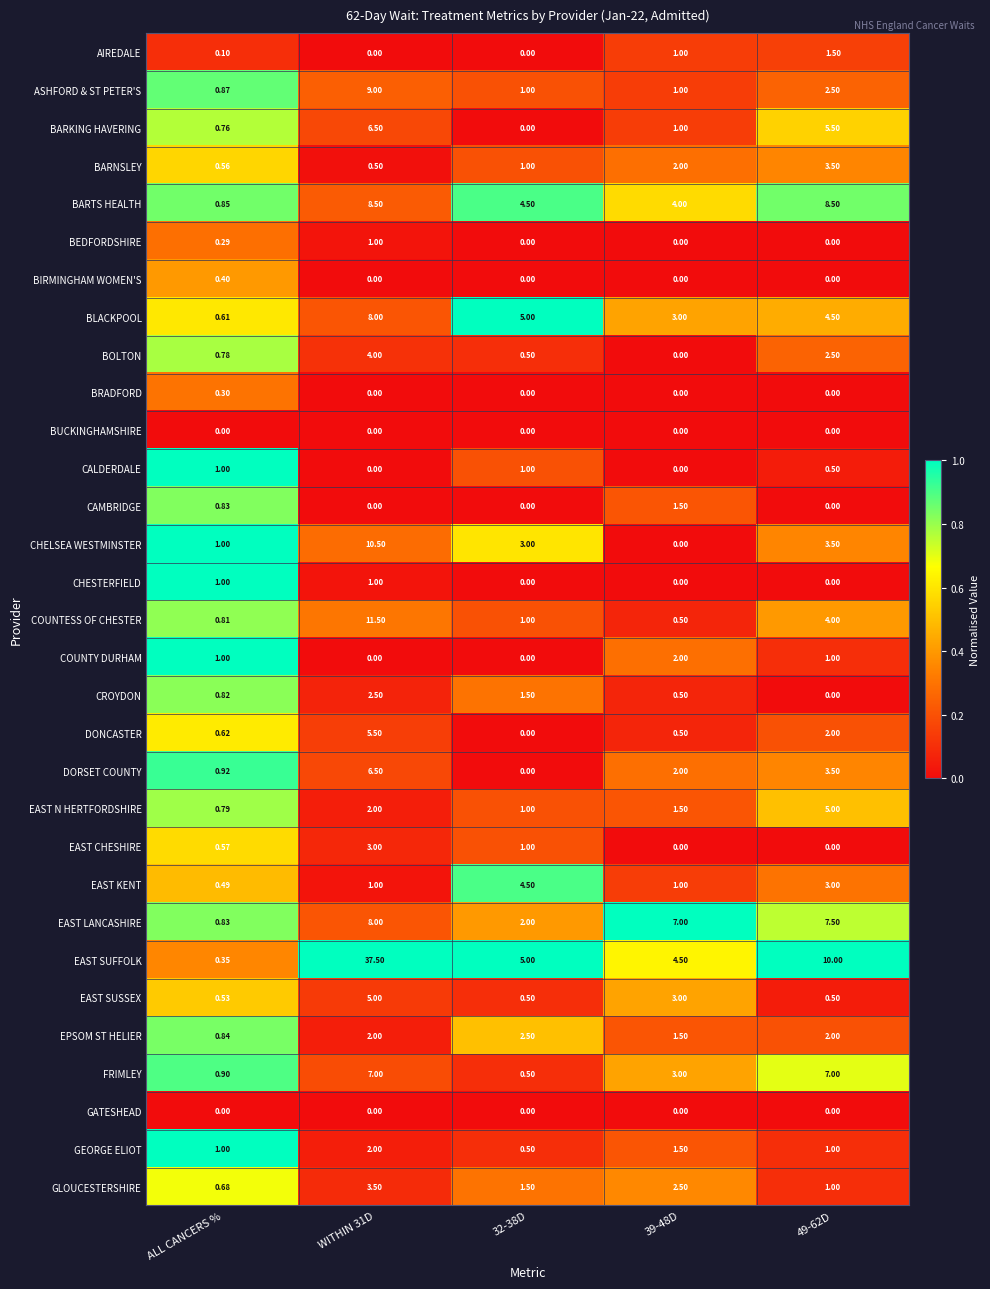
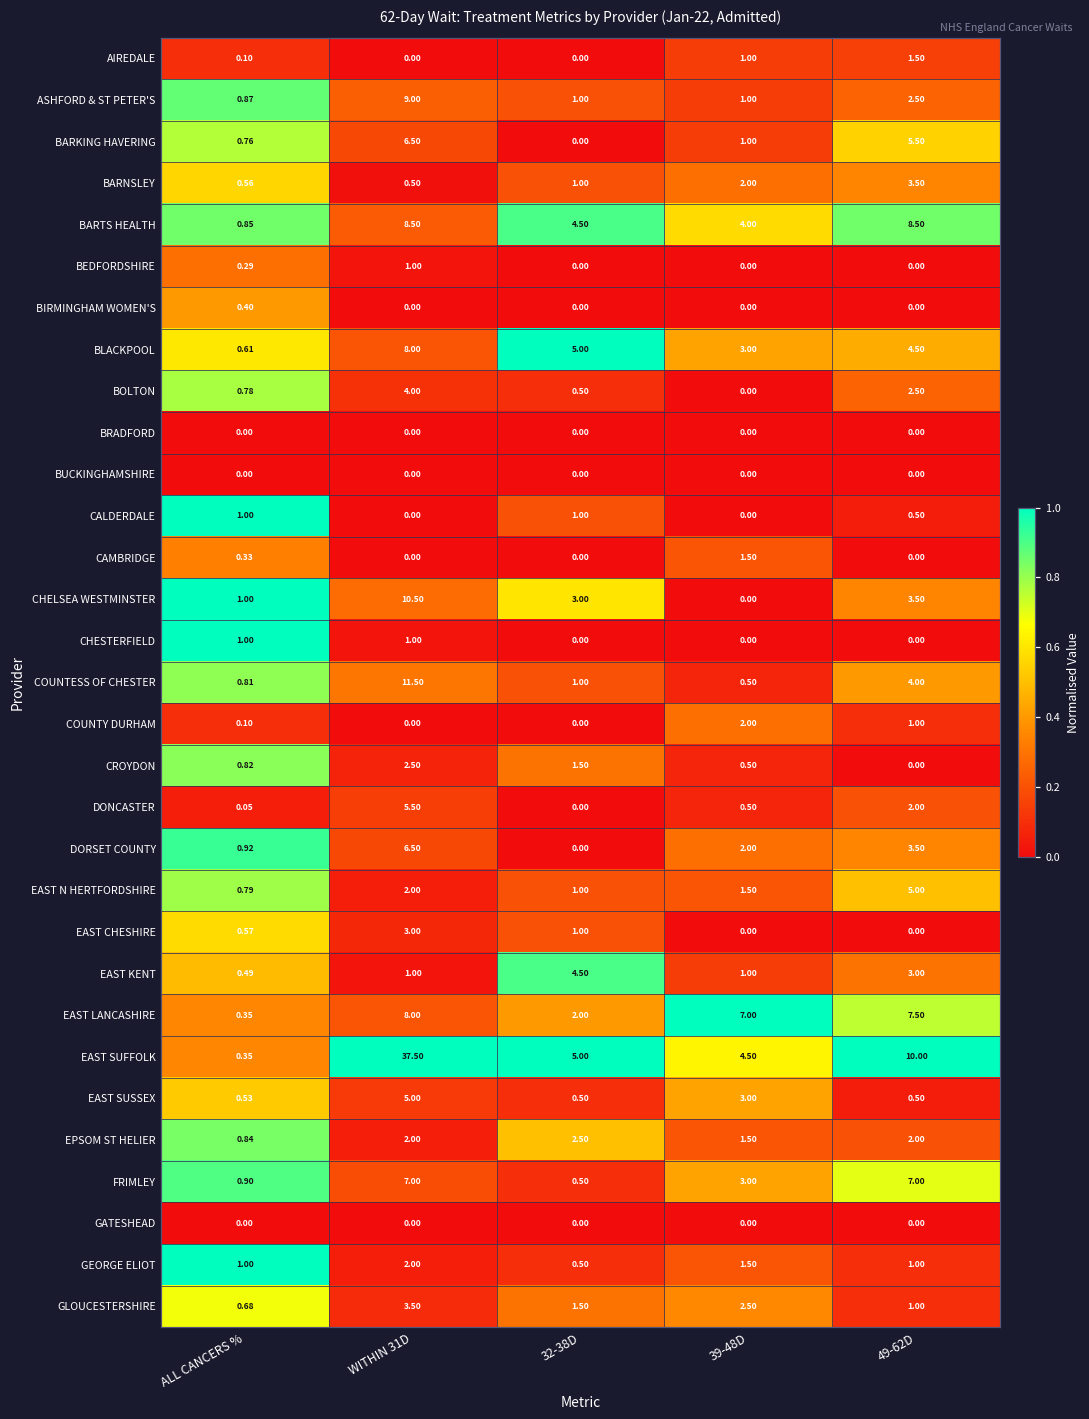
  {
    "AIREDALE": {
      "ALL CANCERS %": 0.10,
      "WITHIN 31D": 0.00,
      "32-38D": 0.00,
      "39-48D": 1.00,
      "49-62D": 1.50
    },
    "ASHFORD & ST PETER'S": {
      "ALL CANCERS %": 0.87,
      "WITHIN 31D": 9.00,
      "32-38D": 1.00,
      "39-48D": 1.00,
      "49-62D": 2.50
    },
    "BARKING HAVERING": {
      "ALL CANCERS %": 0.76,
      "WITHIN 31D": 6.50,
      "32-38D": 0.00,
      "39-48D": 1.00,
      "49-62D": 5.50
    },
    "BARNSLEY": {
      "ALL CANCERS %": 0.56,
      "WITHIN 31D": 0.50,
      "32-38D": 1.00,
      "39-48D": 2.00,
      "49-62D": 3.50
    },
    "BARTS HEALTH": {
      "ALL CANCERS %": 0.85,
      "WITHIN 31D": 8.50,
      "32-38D": 4.50,
      "39-48D": 4.00,
      "49-62D": 8.50
    },
    "BEDFORDSHIRE": {
      "ALL CANCERS %": 0.29,
      "WITHIN 31D": 1.00,
      "32-38D": 0.00,
      "39-48D": 0.00,
      "49-62D": 0.00
    },
    "BIRMINGHAM WOMEN'S": {
      "ALL CANCERS %": 0.40,
      "WITHIN 31D": 0.00,
      "32-38D": 0.00,
      "39-48D": 0.00,
      "49-62D": 0.00
    },
    "BLACKPOOL": {
      "ALL CANCERS %": 0.61,
      "WITHIN 31D": 8.00,
      "32-38D": 5.00,
      "39-48D": 3.00,
      "49-62D": 4.50
    },
    "BOLTON": {
      "ALL CANCERS %": 0.78,
      "WITHIN 31D": 4.00,
      "32-38D": 0.50,
      "39-48D": 0.00,
      "49-62D": 2.50
    },
    "BRADFORD": {
-     "ALL CANCERS %": 0.30,
+     "ALL CANCERS %": 0.00,
      "WITHIN 31D": 0.00,
      "32-38D": 0.00,
      "39-48D": 0.00,
      "49-62D": 0.00
    },
    "BUCKINGHAMSHIRE": {
      "ALL CANCERS %": 0.00,
      "WITHIN 31D": 0.00,
      "32-38D": 0.00,
      "39-48D": 0.00,
      "49-62D": 0.00
    },
    "CALDERDALE": {
      "ALL CANCERS %": 1.00,
      "WITHIN 31D": 0.00,
      "32-38D": 1.00,
      "39-48D": 0.00,
      "49-62D": 0.50
    },
    "CAMBRIDGE": {
-     "ALL CANCERS %": 0.83,
+     "ALL CANCERS %": 0.33,
      "WITHIN 31D": 0.00,
      "32-38D": 0.00,
      "39-48D": 1.50,
      "49-62D": 0.00
    },
    "CHELSEA WESTMINSTER": {
      "ALL CANCERS %": 1.00,
      "WITHIN 31D": 10.50,
      "32-38D": 3.00,
      "39-48D": 0.00,
      "49-62D": 3.50
    },
    "CHESTERFIELD": {
      "ALL CANCERS %": 1.00,
      "WITHIN 31D": 1.00,
      "32-38D": 0.00,
      "39-48D": 0.00,
      "49-62D": 0.00
    },
    "COUNTESS OF CHESTER": {
      "ALL CANCERS %": 0.81,
      "WITHIN 31D": 11.50,
      "32-38D": 1.00,
      "39-48D": 0.50,
      "49-62D": 4.00
    },
    "COUNTY DURHAM": {
-     "ALL CANCERS %": 1.00,
+     "ALL CANCERS %": 0.10,
      "WITHIN 31D": 0.00,
      "32-38D": 0.00,
      "39-48D": 2.00,
      "49-62D": 1.00
    },
    "CROYDON": {
      "ALL CANCERS %": 0.82,
      "WITHIN 31D": 2.50,
      "32-38D": 1.50,
      "39-48D": 0.50,
      "49-62D": 0.00
    },
    "DONCASTER": {
-     "ALL CANCERS %": 0.62,
+     "ALL CANCERS %": 0.05,
      "WITHIN 31D": 5.50,
      "32-38D": 0.00,
      "39-48D": 0.50,
      "49-62D": 2.00
    },
    "DORSET COUNTY": {
      "ALL CANCERS %": 0.92,
      "WITHIN 31D": 6.50,
      "32-38D": 0.00,
      "39-48D": 2.00,
      "49-62D": 3.50
    },
    "EAST N HERTFORDSHIRE": {
      "ALL CANCERS %": 0.79,
      "WITHIN 31D": 2.00,
      "32-38D": 1.00,
      "39-48D": 1.50,
      "49-62D": 5.00
    },
    "EAST CHESHIRE": {
      "ALL CANCERS %": 0.57,
      "WITHIN 31D": 3.00,
      "32-38D": 1.00,
      "39-48D": 0.00,
      "49-62D": 0.00
    },
    "EAST KENT": {
      "ALL CANCERS %": 0.49,
      "WITHIN 31D": 1.00,
      "32-38D": 4.50,
      "39-48D": 1.00,
      "49-62D": 3.00
    },
    "EAST LANCASHIRE": {
-     "ALL CANCERS %": 0.83,
+     "ALL CANCERS %": 0.35,
      "WITHIN 31D": 8.00,
      "32-38D": 2.00,
      "39-48D": 7.00,
      "49-62D": 7.50
    },
    "EAST SUFFOLK": {
      "ALL CANCERS %": 0.35,
      "WITHIN 31D": 37.50,
      "32-38D": 5.00,
      "39-48D": 4.50,
      "49-62D": 10.00
    },
    "EAST SUSSEX": {
      "ALL CANCERS %": 0.53,
      "WITHIN 31D": 5.00,
      "32-38D": 0.50,
      "39-48D": 3.00,
      "49-62D": 0.50
    },
    "EPSOM ST HELIER": {
      "ALL CANCERS %": 0.84,
      "WITHIN 31D": 2.00,
      "32-38D": 2.50,
      "39-48D": 1.50,
      "49-62D": 2.00
    },
    "FRIMLEY": {
      "ALL CANCERS %": 0.90,
      "WITHIN 31D": 7.00,
      "32-38D": 0.50,
      "39-48D": 3.00,
      "49-62D": 7.00
    },
    "GATESHEAD": {
      "ALL CANCERS %": 0.00,
      "WITHIN 31D": 0.00,
      "32-38D": 0.00,
      "39-48D": 0.00,
      "49-62D": 0.00
    },
    "GEORGE ELIOT": {
      "ALL CANCERS %": 1.00,
      "WITHIN 31D": 2.00,
      "32-38D": 0.50,
      "39-48D": 1.50,
      "49-62D": 1.00
    },
    "GLOUCESTERSHIRE": {
      "ALL CANCERS %": 0.68,
      "WITHIN 31D": 3.50,
      "32-38D": 1.50,
      "39-48D": 2.50,
      "49-62D": 1.00
    }
  }
